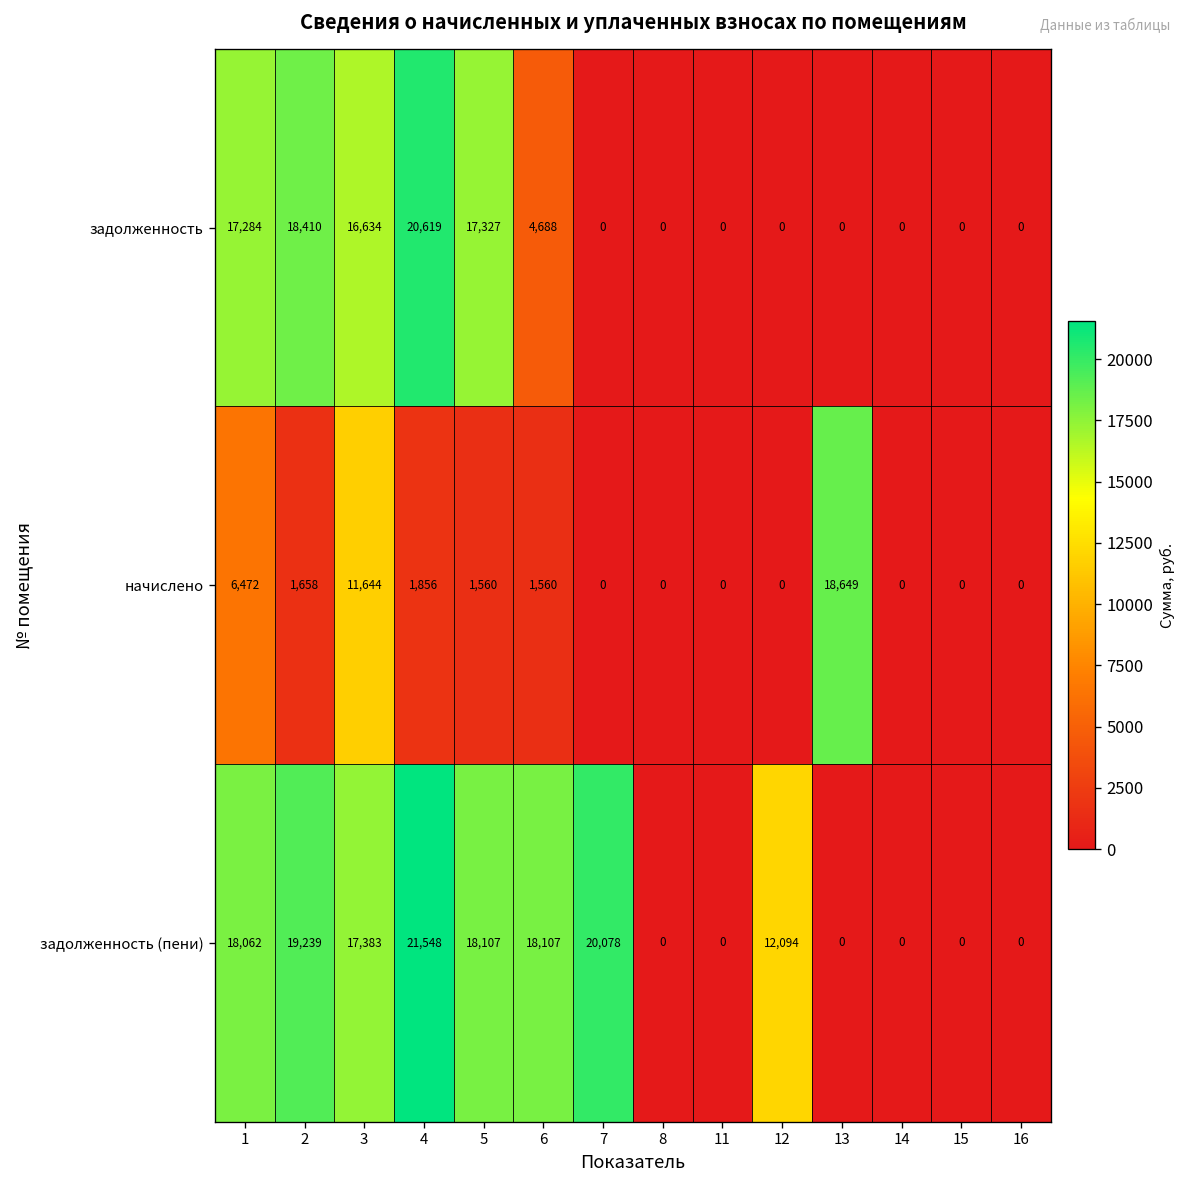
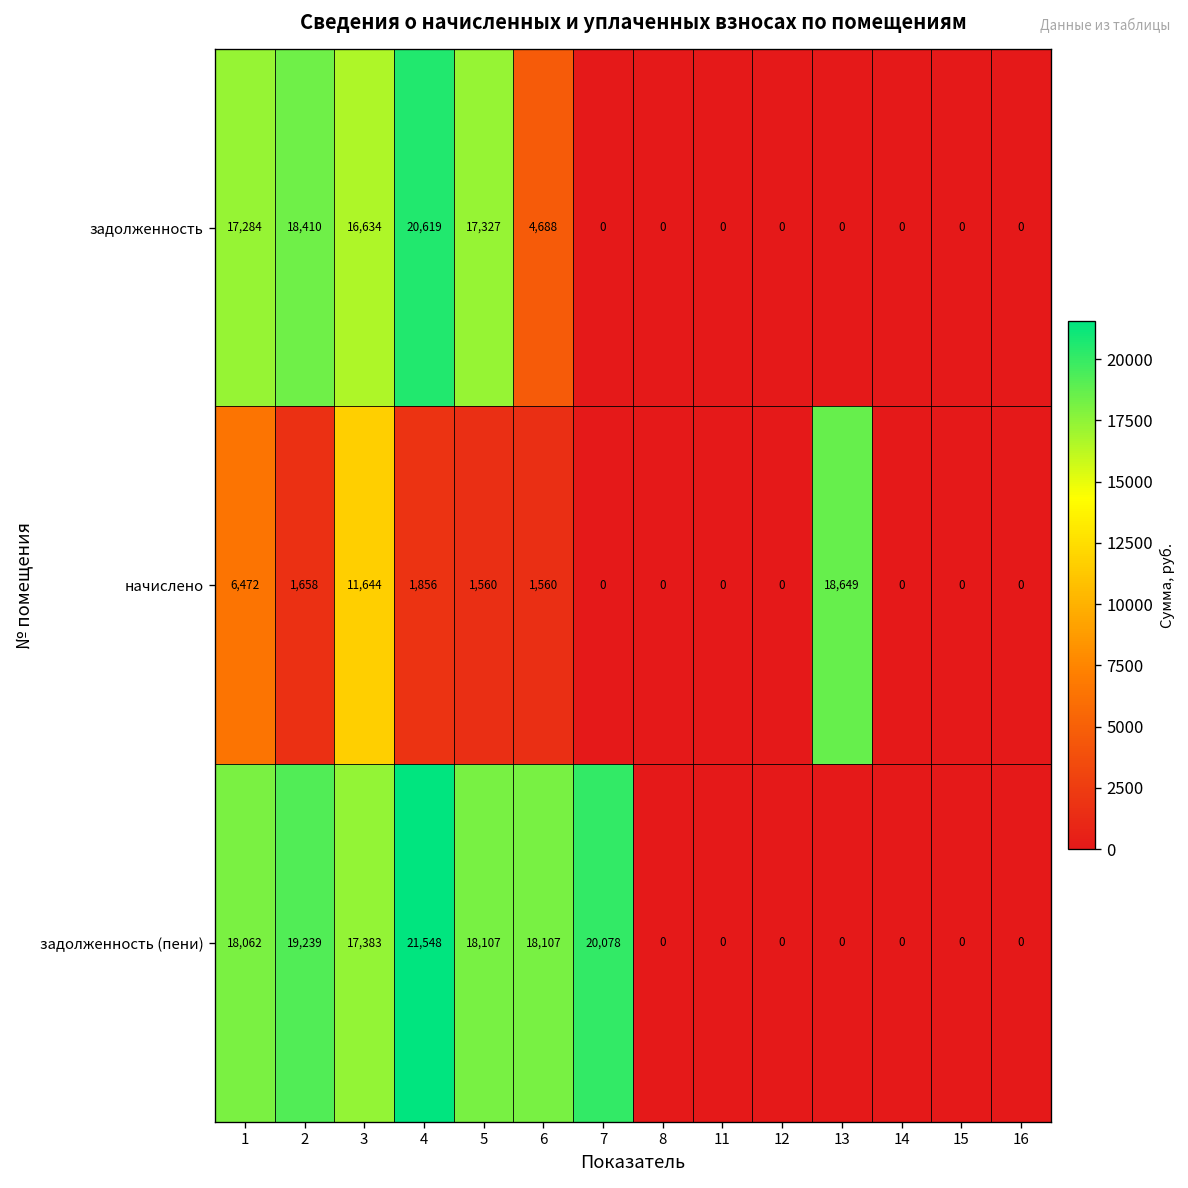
  {
    "задолженность": {
      "1": "17,284",
      "2": "18,410",
      "3": "16,634",
      "4": "20,619",
      "5": "17,327",
      "6": "4,688",
      "7": "0",
      "8": "0",
      "11": "0",
      "12": "0",
      "13": "0",
      "14": "0",
      "15": "0",
      "16": "0"
    },
    "начислено": {
      "1": "6,472",
      "2": "1,658",
      "3": "11,644",
      "4": "1,856",
      "5": "1,560",
      "6": "1,560",
      "7": "0",
      "8": "0",
      "11": "0",
      "12": "0",
      "13": "18,649",
      "14": "0",
      "15": "0",
      "16": "0"
    },
    "задолженность (пени)": {
      "1": "18,062",
      "2": "19,239",
      "3": "17,383",
      "4": "21,548",
      "5": "18,107",
      "6": "18,107",
      "7": "20,078",
      "8": "0",
      "11": "0",
-     "12": "12,094",
+     "12": "0",
      "13": "0",
      "14": "0",
      "15": "0",
      "16": "0"
    }
  }
